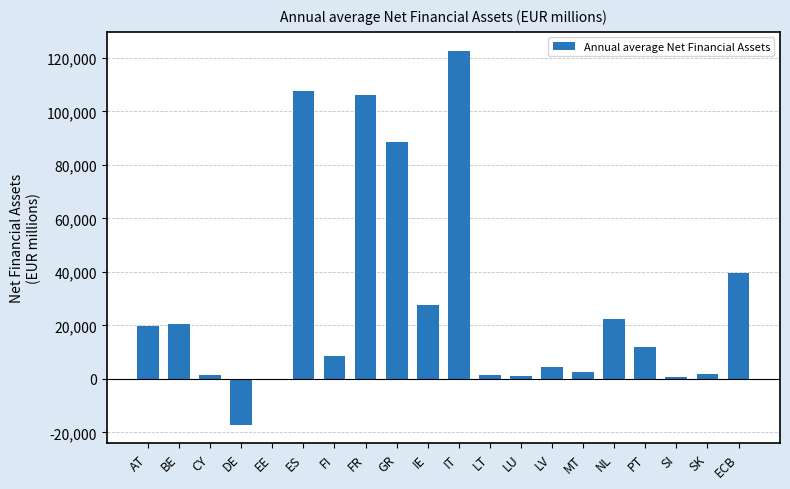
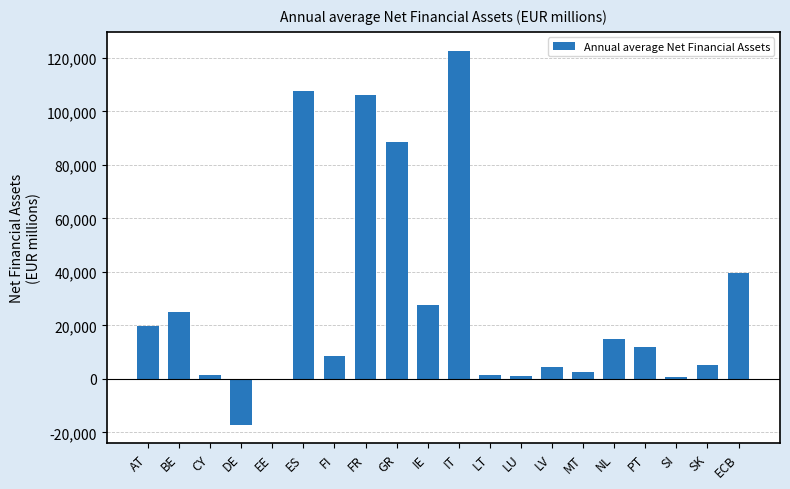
  {
    "AT": "20,000",
-   "BE": "21,000",
+   "BE": "25,000",
    "CY": "2,000",
    "DE": "-17,000",
    "ES": "108,000",
    "FI": "9,000",
    "FR": "106,000",
    "GR": "88,000",
    "IE": "28,000",
    "IT": "123,000",
    "LT": "1,000",
    "LV": "4,000",
    "MT": "3,000",
-   "NL": "22,000",
+   "NL": "15,000",
    "PT": "12,000",
-   "SK": "2,000",
+   "SK": "5,000",
    "ECB": "40,000"
  }
